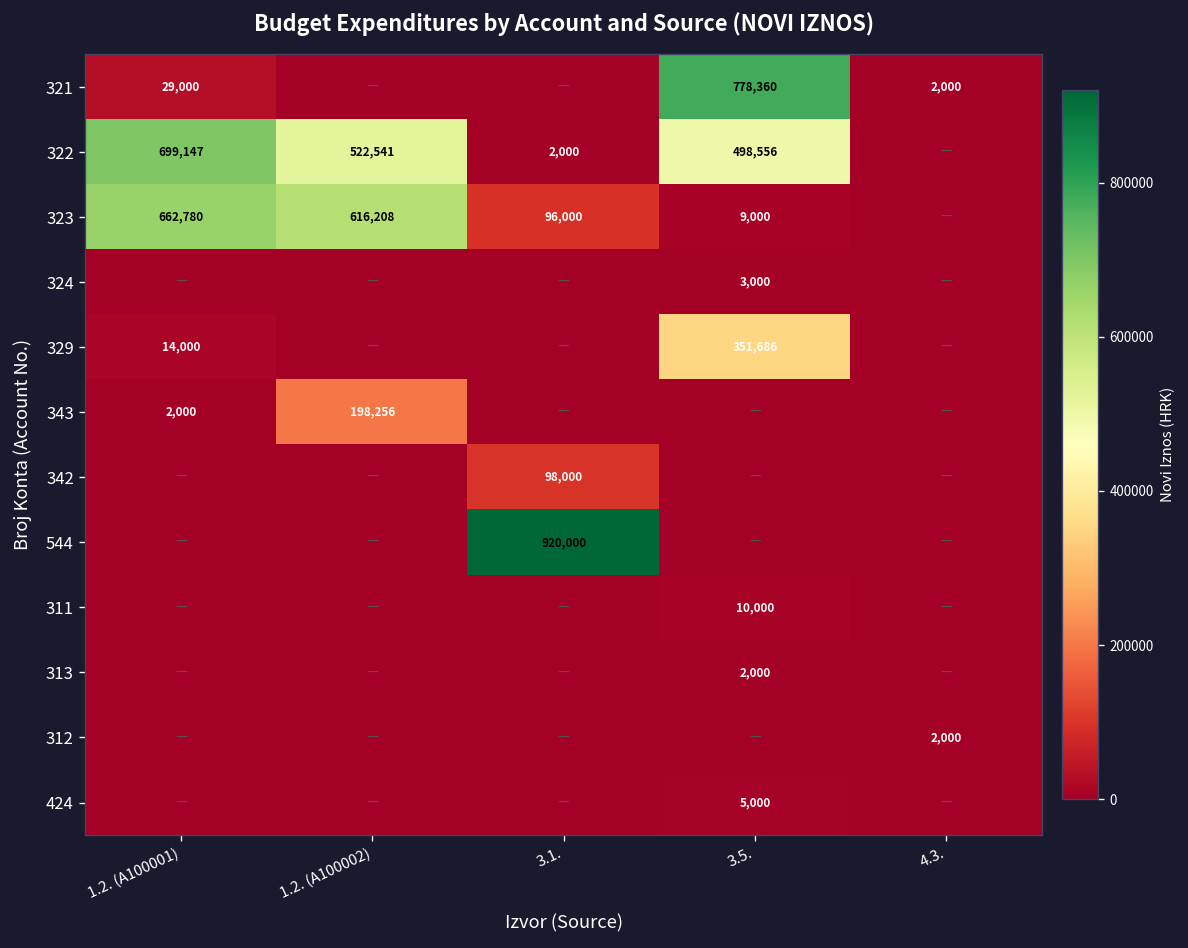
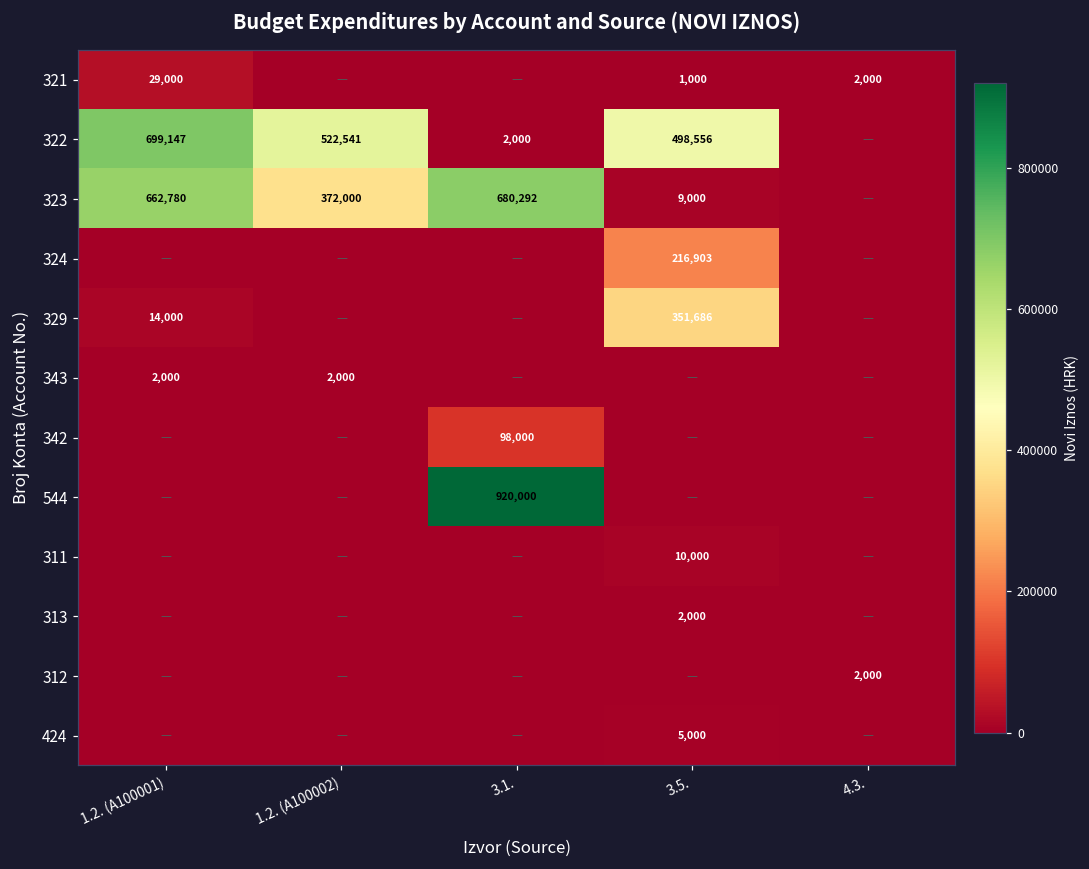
  {
    "321": {
      "1.2. (A100001)": "29,000",
-     "3.5.": "778,360",
+     "3.5.": "1,000",
      "4.3.": "2,000"
    },
    "322": {
      "1.2. (A100001)": "699,147",
      "1.2. (A100002)": "522,541",
      "3.1.": "2,000",
      "3.5.": "498,556"
    },
    "323": {
      "1.2. (A100001)": "662,780",
-     "1.2. (A100002)": "616,208",
-     "3.1.": "96,000",
+     "1.2. (A100002)": "372,000",
+     "3.1.": "680,292",
      "3.5.": "9,000"
    },
    "324": {
-     "3.5.": "3,000"
+     "3.5.": "216,903"
    },
    "329": {
      "1.2. (A100001)": "14,000",
      "3.5.": "351,686"
    },
    "343": {
      "1.2. (A100001)": "2,000",
-     "1.2. (A100002)": "198,256"
+     "1.2. (A100002)": "2,000"
    },
    "342": {
      "3.1.": "98,000"
    },
    "544": {
      "3.1.": "920,000"
    },
    "311": {
      "3.5.": "10,000"
    },
    "313": {
      "3.5.": "2,000"
    },
    "312": {
      "4.3.": "2,000"
    },
    "424": {
      "3.5.": "5,000"
    }
  }
